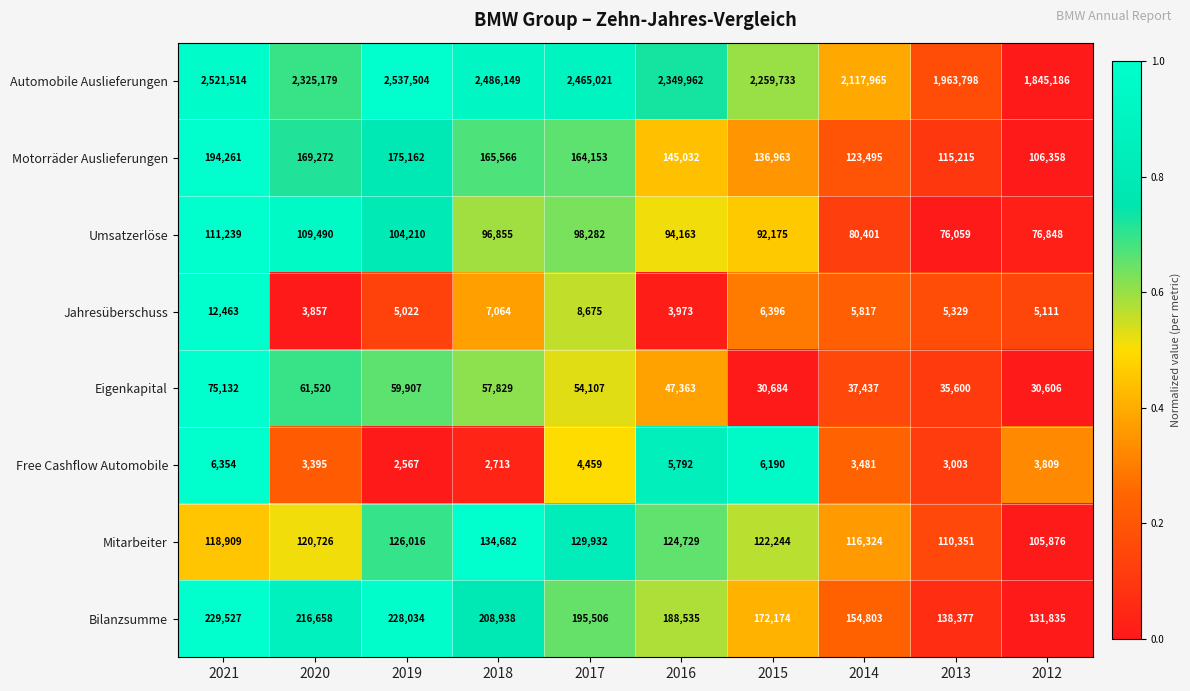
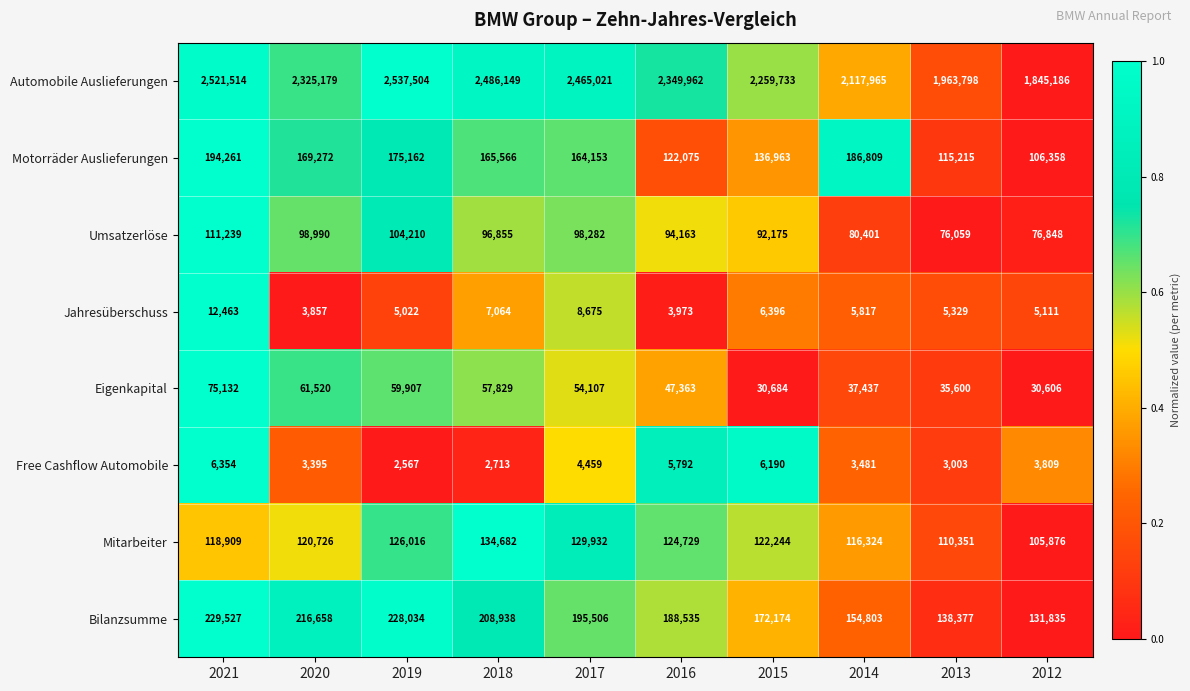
  {
    "Automobile Auslieferungen": {
      "2021": "2,521,514",
      "2020": "2,325,179",
      "2019": "2,537,504",
      "2018": "2,486,149",
      "2017": "2,465,021",
      "2016": "2,349,962",
      "2015": "2,259,733",
      "2014": "2,117,965",
      "2013": "1,963,798",
      "2012": "1,845,186"
    },
    "Motorräder Auslieferungen": {
      "2021": "194,261",
      "2020": "169,272",
      "2019": "175,162",
      "2018": "165,566",
      "2017": "164,153",
-     "2016": "145,032",
+     "2016": "122,075",
      "2015": "136,963",
-     "2014": "123,495",
+     "2014": "186,809",
      "2013": "115,215",
      "2012": "106,358"
    },
    "Umsatzerlöse": {
      "2021": "111,239",
-     "2020": "109,490",
+     "2020": "98,990",
      "2019": "104,210",
      "2018": "96,855",
      "2017": "98,282",
      "2016": "94,163",
      "2015": "92,175",
      "2014": "80,401",
      "2013": "76,059",
      "2012": "76,848"
    },
    "Jahresüberschuss": {
      "2021": "12,463",
      "2020": "3,857",
      "2019": "5,022",
      "2018": "7,064",
      "2017": "8,675",
      "2016": "3,973",
      "2015": "6,396",
      "2014": "5,817",
      "2013": "5,329",
      "2012": "5,111"
    },
    "Eigenkapital": {
      "2021": "75,132",
      "2020": "61,520",
      "2019": "59,907",
      "2018": "57,829",
      "2017": "54,107",
      "2016": "47,363",
      "2015": "30,684",
      "2014": "37,437",
      "2013": "35,600",
      "2012": "30,606"
    },
    "Free Cashflow Automobile": {
      "2021": "6,354",
      "2020": "3,395",
      "2019": "2,567",
      "2018": "2,713",
      "2017": "4,459",
      "2016": "5,792",
      "2015": "6,190",
      "2014": "3,481",
      "2013": "3,003",
      "2012": "3,809"
    },
    "Mitarbeiter": {
      "2021": "118,909",
      "2020": "120,726",
      "2019": "126,016",
      "2018": "134,682",
      "2017": "129,932",
      "2016": "124,729",
      "2015": "122,244",
      "2014": "116,324",
      "2013": "110,351",
      "2012": "105,876"
    },
    "Bilanzsumme": {
      "2021": "229,527",
      "2020": "216,658",
      "2019": "228,034",
      "2018": "208,938",
      "2017": "195,506",
      "2016": "188,535",
      "2015": "172,174",
      "2014": "154,803",
      "2013": "138,377",
      "2012": "131,835"
    }
  }
